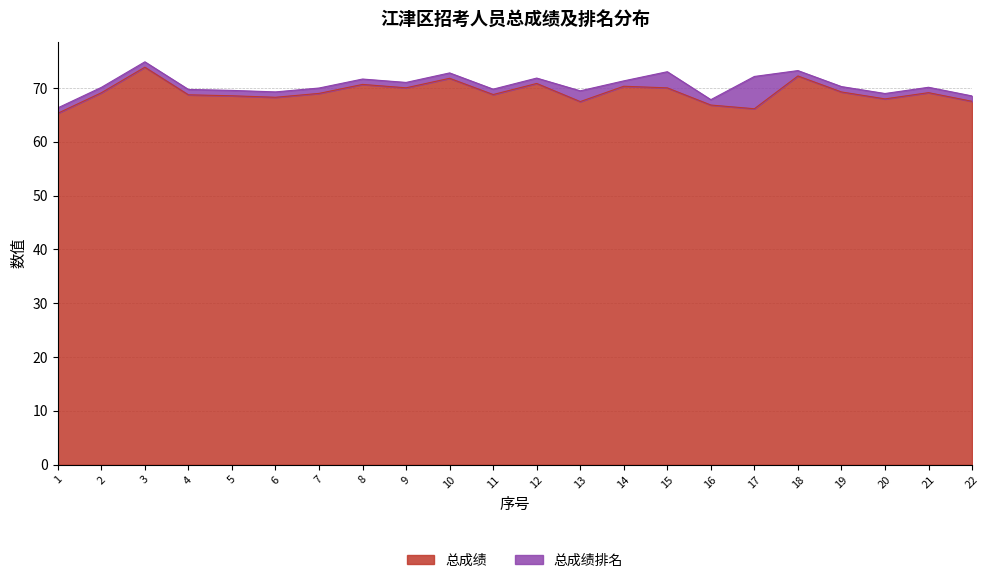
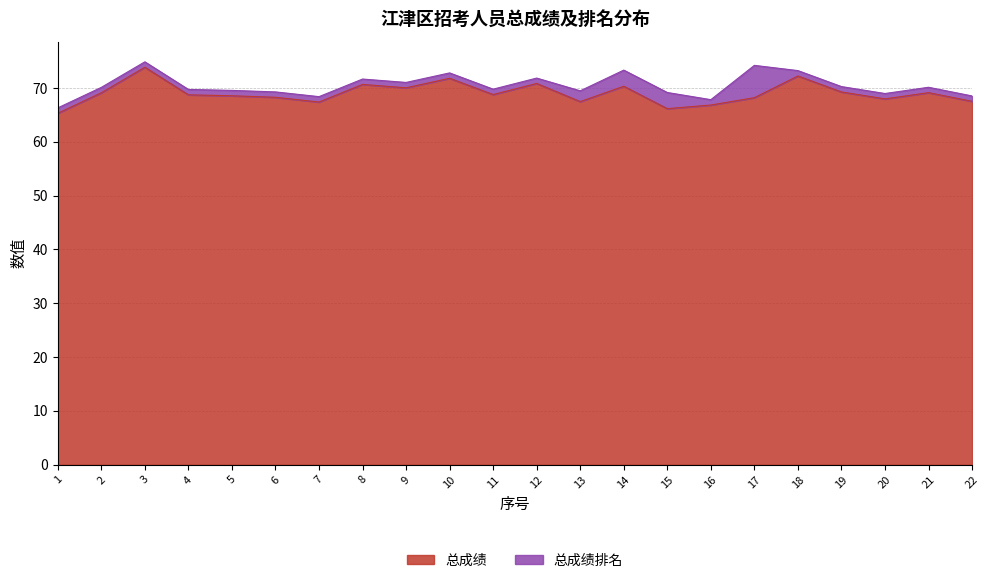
  {
    "总成绩": {
      "1": 65,
      "2": 69,
      "3": 74,
      "4": 69,
      "5": 69,
      "6": 68,
-     "7": 69,
+     "7": 67,
      "8": 71,
      "9": 70,
      "10": 72,
      "11": 69,
      "12": 71,
      "13": 67,
      "14": 70,
-     "15": 70,
+     "15": 66,
      "16": 67,
-     "17": 66,
+     "17": 68,
      "18": 72,
      "19": 69,
      "20": 68,
      "21": 69,
      "22": 68
    },
    "总成绩排名": {
      "1": 1,
      "2": 1,
      "3": 1,
      "4": 1,
      "5": 1,
      "6": 1,
      "7": 1,
      "8": 1,
      "9": 1,
      "10": 1,
      "11": 1,
      "12": 1,
      "13": 2,
-     "14": 1,
+     "14": 3,
      "15": 3,
      "16": 1,
      "17": 6,
      "18": 1,
      "19": 1,
      "20": 1,
      "21": 1,
      "22": 1
    }
  }
